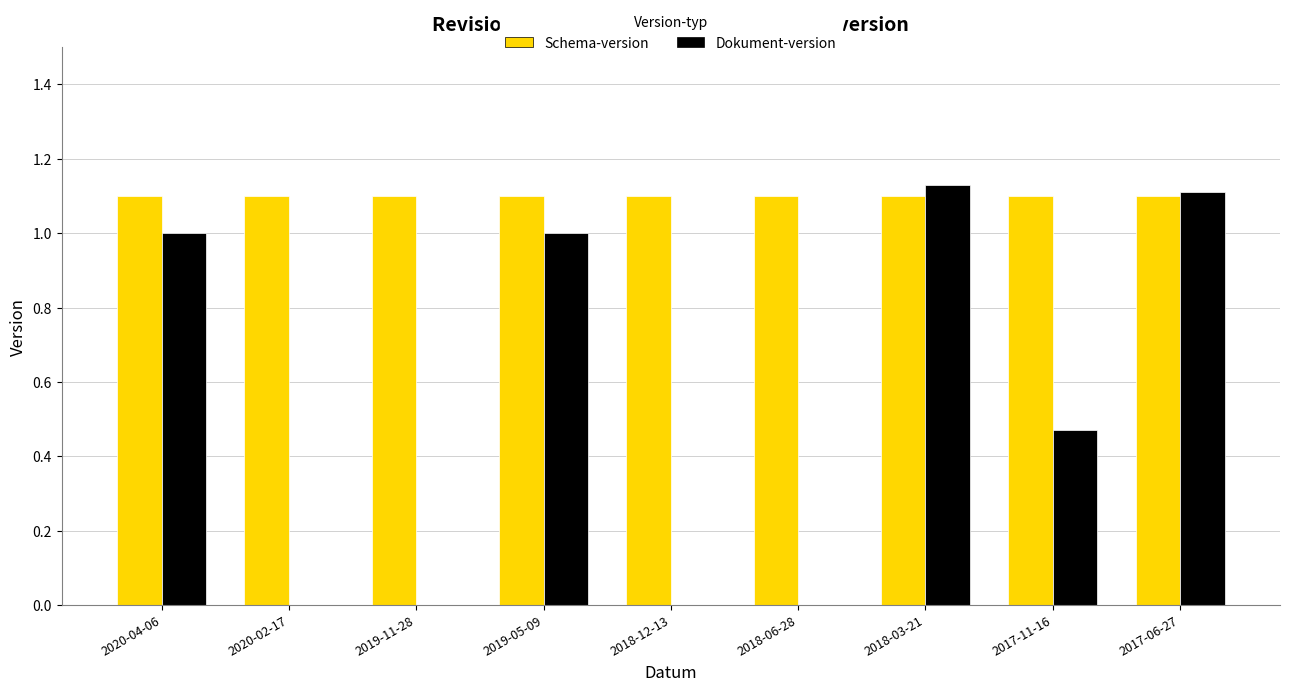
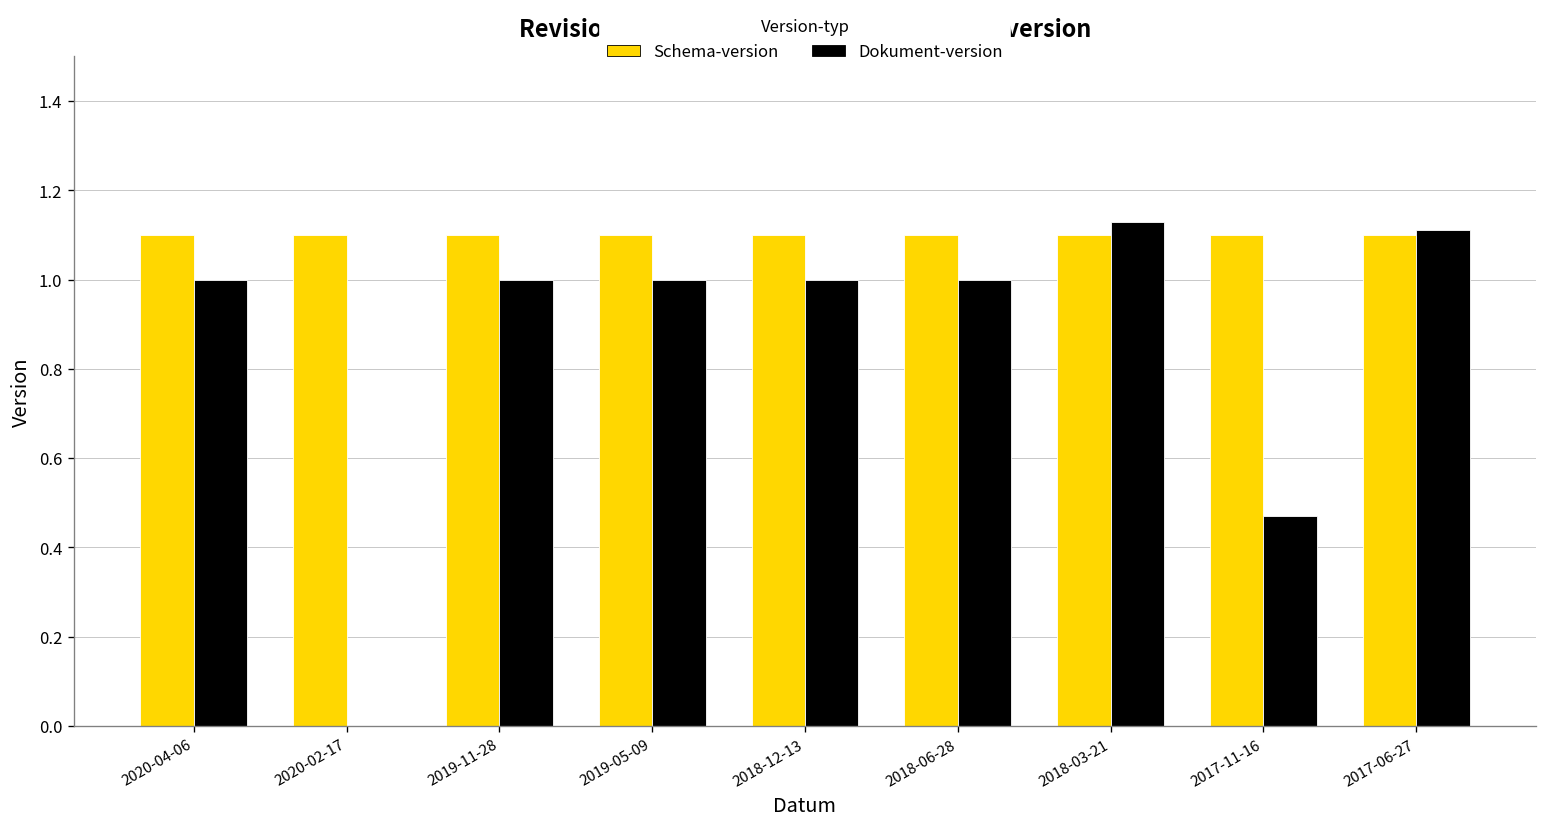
  {
    "Schema-version": {
      "2020-04-06": 1.10,
      "2020-02-17": 1.10,
      "2019-11-28": 1.10,
      "2019-05-09": 1.10,
      "2018-12-13": 1.10,
      "2018-06-28": 1.10,
      "2018-03-21": 1.10,
      "2017-11-16": 1.10,
      "2017-06-27": 1.10
    },
    "Dokument-version": {
      "2020-04-06": 1,
      "2020-02-17": 0,
-     "2019-11-28": 0,
+     "2019-11-28": 1,
      "2019-05-09": 1,
-     "2018-12-13": 0,
-     "2018-06-28": 0,
+     "2018-12-13": 1,
+     "2018-06-28": 1,
      "2018-03-21": 1.13,
      "2017-11-16": 0.47,
      "2017-06-27": 1.11
    }
  }
